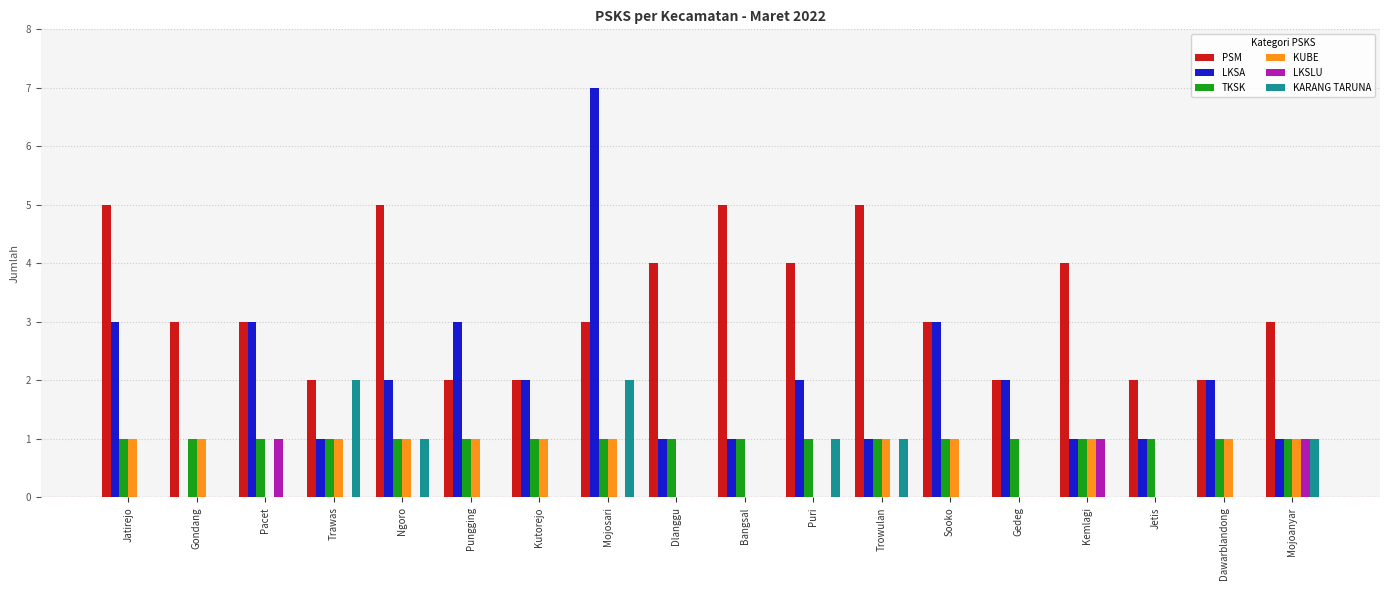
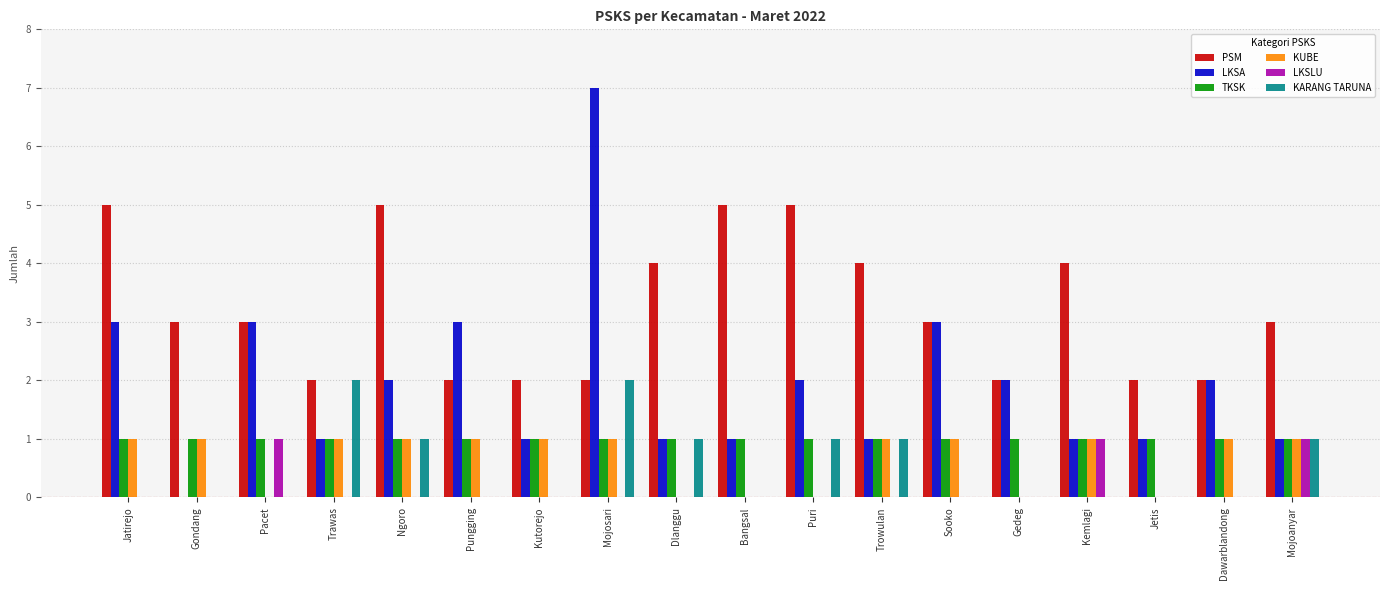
  {
    "PSM": {
      "Jatirejo": 5,
      "Gondang": 3,
      "Pacet": 3,
      "Trawas": 2,
      "Ngoro": 5,
      "Pungging": 2,
      "Kutorejo": 2,
-     "Mojosari": 3,
+     "Mojosari": 2,
      "Dlanggu": 4,
      "Bangsal": 5,
-     "Puri": 4,
-     "Trowulan": 5,
+     "Puri": 5,
+     "Trowulan": 4,
      "Sooko": 3,
      "Gedeg": 2,
      "Kemlagi": 4,
      "Jetis": 2,
      "Dawarblandong": 2,
      "Mojoanyar": 3
    },
    "LKSA": {
      "Jatirejo": 3,
      "Gondang": 0,
      "Pacet": 3,
      "Trawas": 1,
      "Ngoro": 2,
      "Pungging": 3,
-     "Kutorejo": 2,
+     "Kutorejo": 1,
      "Mojosari": 7,
      "Dlanggu": 1,
      "Bangsal": 1,
      "Puri": 2,
      "Trowulan": 1,
      "Sooko": 3,
      "Gedeg": 2,
      "Kemlagi": 1,
      "Jetis": 1,
      "Dawarblandong": 2,
      "Mojoanyar": 1
    },
    "TKSK": {
      "Jatirejo": 1,
      "Gondang": 1,
      "Pacet": 1,
      "Trawas": 1,
      "Ngoro": 1,
      "Pungging": 1,
      "Kutorejo": 1,
      "Mojosari": 1,
      "Dlanggu": 1,
      "Bangsal": 1,
      "Puri": 1,
      "Trowulan": 1,
      "Sooko": 1,
      "Gedeg": 1,
      "Kemlagi": 1,
      "Jetis": 1,
      "Dawarblandong": 1,
      "Mojoanyar": 1
    },
    "KUBE": {
      "Jatirejo": 1,
      "Gondang": 1,
      "Pacet": 0,
      "Trawas": 1,
      "Ngoro": 1,
      "Pungging": 1,
      "Kutorejo": 1,
      "Mojosari": 1,
      "Dlanggu": 0,
      "Bangsal": 0,
      "Puri": 0,
      "Trowulan": 1,
      "Sooko": 1,
      "Gedeg": 0,
      "Kemlagi": 1,
      "Jetis": 0,
      "Dawarblandong": 1,
      "Mojoanyar": 1
    },
    "LKSLU": {
      "Jatirejo": 0,
      "Gondang": 0,
      "Pacet": 1,
      "Trawas": 0,
      "Ngoro": 0,
      "Pungging": 0,
      "Kutorejo": 0,
      "Mojosari": 0,
      "Dlanggu": 0,
      "Bangsal": 0,
      "Puri": 0,
      "Trowulan": 0,
      "Sooko": 0,
      "Gedeg": 0,
      "Kemlagi": 1,
      "Jetis": 0,
      "Dawarblandong": 0,
      "Mojoanyar": 1
    },
    "KARANG TARUNA": {
      "Jatirejo": 0,
      "Gondang": 0,
      "Pacet": 0,
      "Trawas": 2,
      "Ngoro": 1,
      "Pungging": 0,
      "Kutorejo": 0,
      "Mojosari": 2,
-     "Dlanggu": 0,
+     "Dlanggu": 1,
      "Bangsal": 0,
      "Puri": 1,
      "Trowulan": 1,
      "Sooko": 0,
      "Gedeg": 0,
      "Kemlagi": 0,
      "Jetis": 0,
      "Dawarblandong": 0,
      "Mojoanyar": 1
    }
  }
